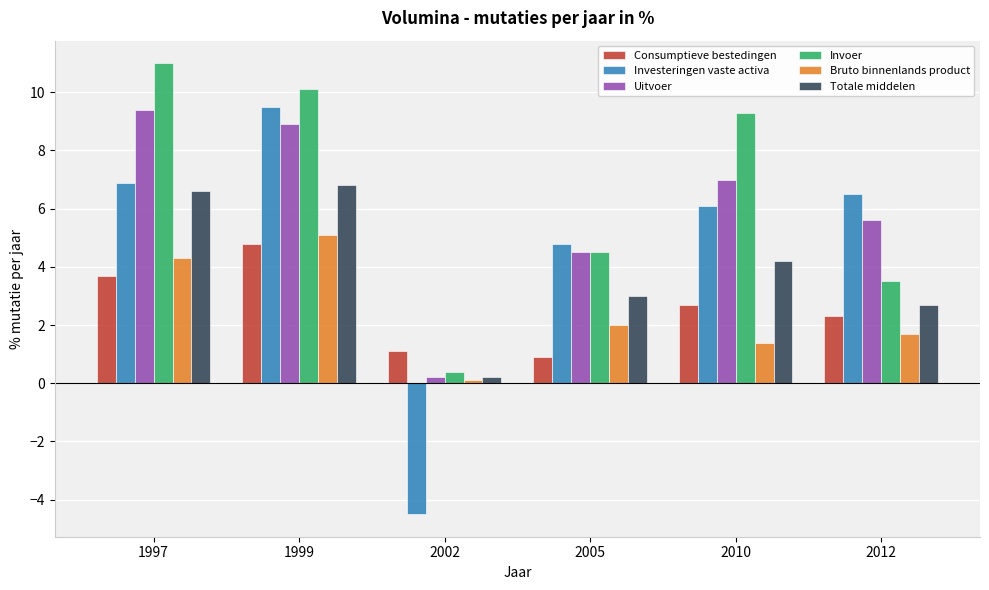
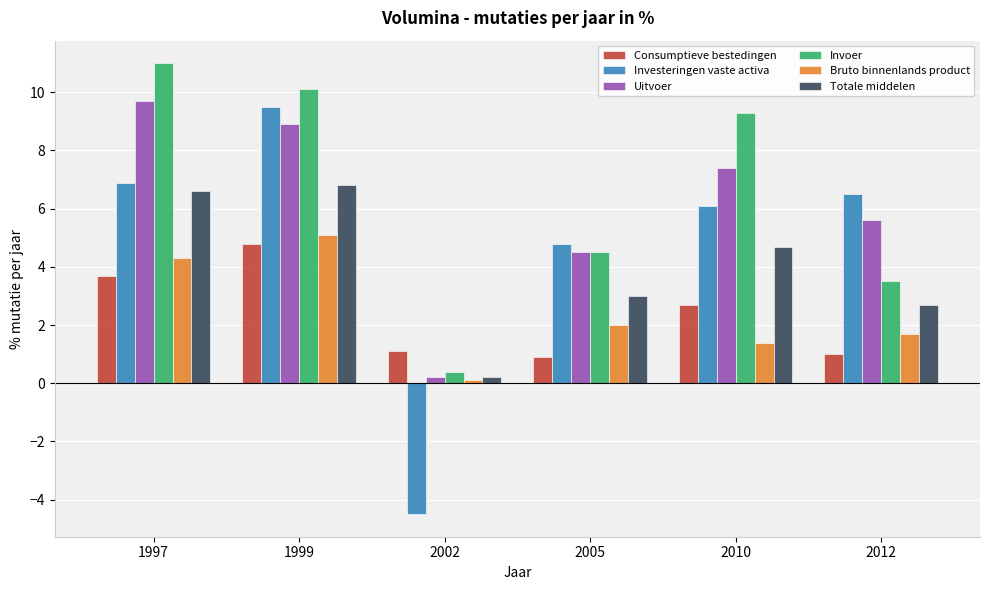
  {
    "Consumptieve bestedingen": {
      "1997": 3.7,
      "1999": 4.8,
      "2002": 1.1,
      "2005": 0.9,
      "2010": 2.7,
-     "2012": 2.3
+     "2012": 1.0
    },
    "Investeringen vaste activa": {
      "1997": 6.9,
      "1999": 9.5,
      "2002": -4.5,
      "2005": 4.8,
      "2010": 6.1,
      "2012": 6.5
    },
    "Uitvoer": {
-     "1997": 9.4,
+     "1997": 9.7,
      "1999": 8.9,
      "2002": 0.2,
      "2005": 4.5,
-     "2010": 7.0,
+     "2010": 7.4,
      "2012": 5.6
    },
    "Invoer": {
      "1997": 11.0,
      "1999": 10.1,
      "2002": 0.4,
      "2005": 4.5,
      "2010": 9.3,
      "2012": 3.5
    },
    "Bruto binnenlands product": {
      "1997": 4.3,
      "1999": 5.1,
      "2002": 0.1,
      "2005": 2.0,
      "2010": 1.4,
      "2012": 1.7
    },
    "Totale middelen": {
      "1997": 6.6,
      "1999": 6.8,
      "2002": 0.2,
      "2005": 3.0,
-     "2010": 4.2,
+     "2010": 4.7,
      "2012": 2.7
    }
  }
